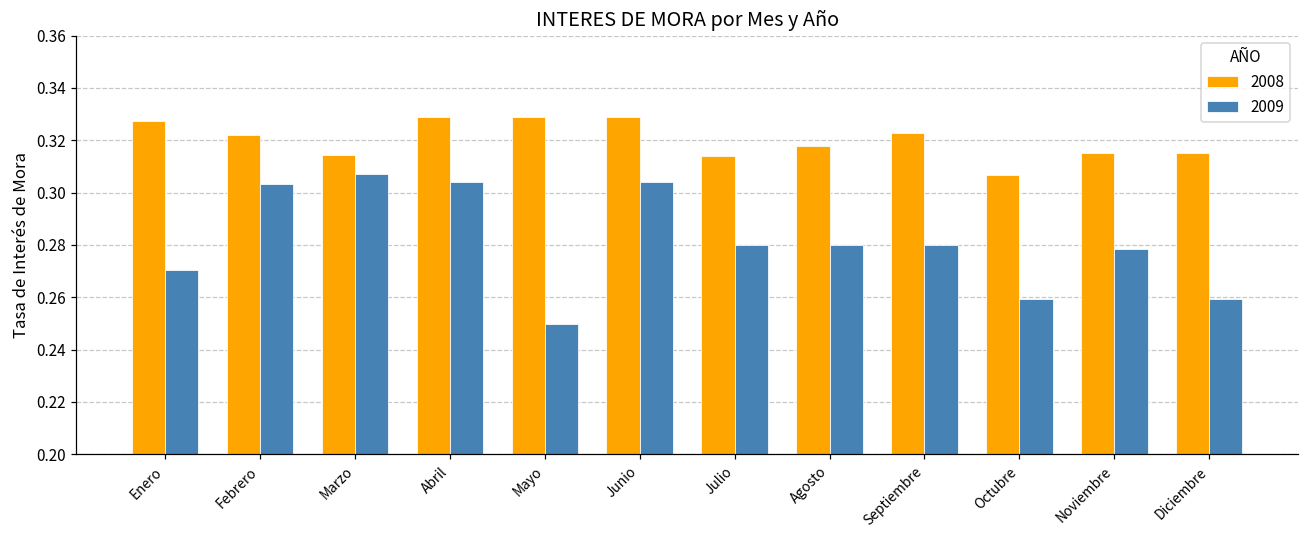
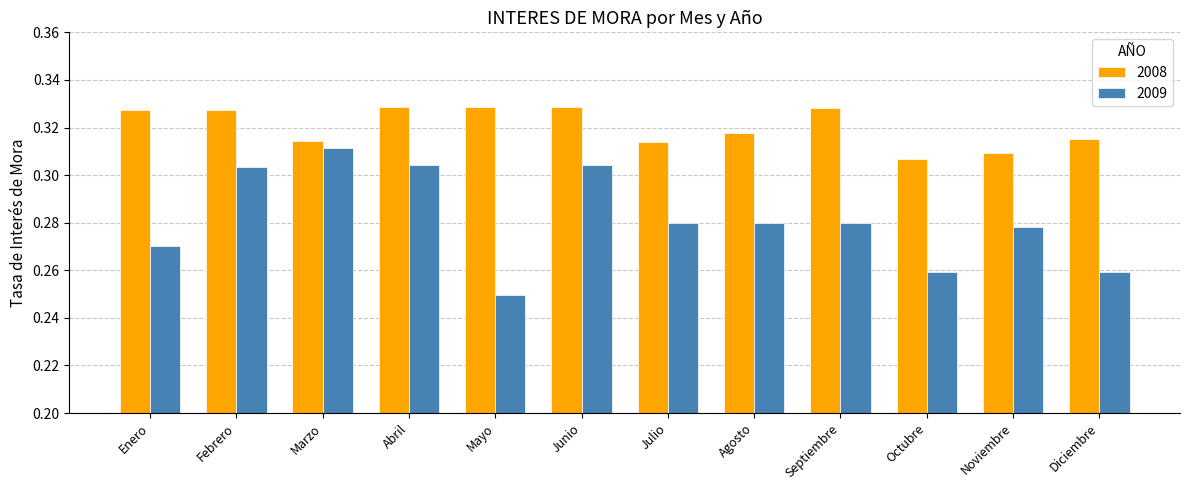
  {
    "2008": {
      "Enero": 0.328,
-     "Febrero": 0.322,
+     "Febrero": 0.328,
      "Marzo": 0.315,
      "Abril": 0.329,
      "Mayo": 0.329,
      "Junio": 0.329,
      "Julio": 0.314,
      "Agosto": 0.318,
-     "Septiembre": 0.323,
+     "Septiembre": 0.328,
      "Octubre": 0.307,
-     "Noviembre": 0.315,
+     "Noviembre": 0.309,
      "Diciembre": 0.315
    },
    "2009": {
      "Enero": 0.270,
      "Febrero": 0.303,
-     "Marzo": 0.307,
+     "Marzo": 0.311,
      "Abril": 0.304,
      "Mayo": 0.250,
      "Junio": 0.304,
      "Julio": 0.280,
      "Agosto": 0.280,
      "Septiembre": 0.280,
      "Octubre": 0.259,
      "Noviembre": 0.278,
      "Diciembre": 0.259
    }
  }
